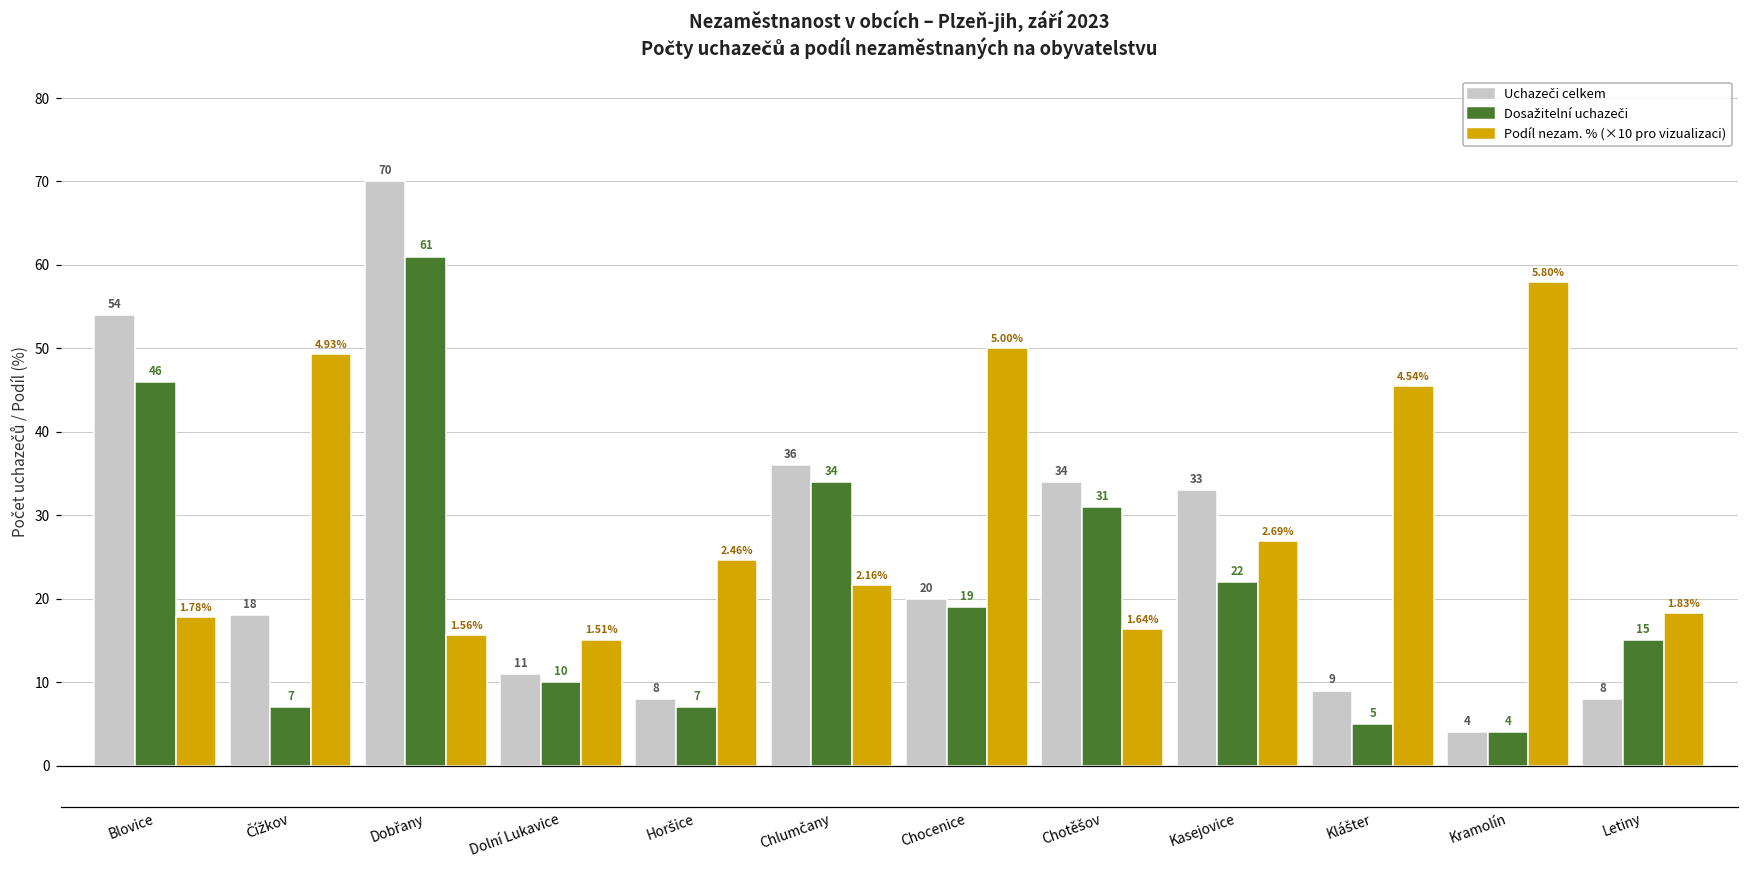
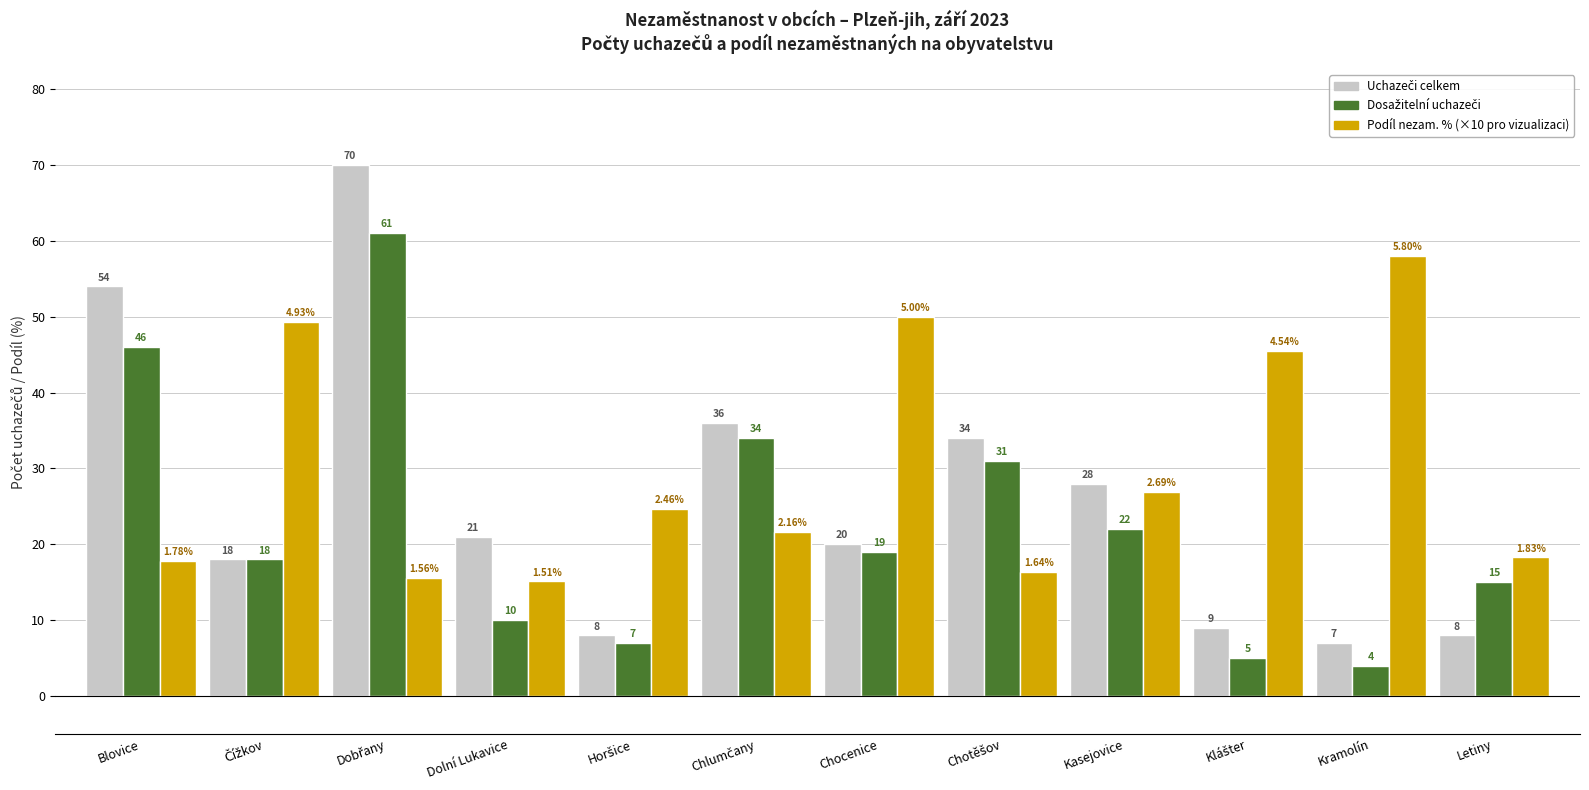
  {
    "Uchazeči celkem": {
      "Blovice": 54,
      "Čížkov": 18,
      "Dobřany": 70,
-     "Dolní Lukavice": 11,
+     "Dolní Lukavice": 21,
      "Horšice": 8,
      "Chlumčany": 36,
      "Chocenice": 20,
      "Chotěšov": 34,
-     "Kasejovice": 33,
+     "Kasejovice": 28,
      "Klášter": 9,
-     "Kramolín": 4,
+     "Kramolín": 7,
      "Letiny": 8
    },
    "Dosažitelní uchazeči": {
      "Blovice": 46,
-     "Čížkov": 7,
+     "Čížkov": 18,
      "Dobřany": 61,
      "Dolní Lukavice": 10,
      "Horšice": 7,
      "Chlumčany": 34,
      "Chocenice": 19,
      "Chotěšov": 31,
      "Kasejovice": 22,
      "Klášter": 5,
      "Kramolín": 4,
      "Letiny": 15
    }
  }
